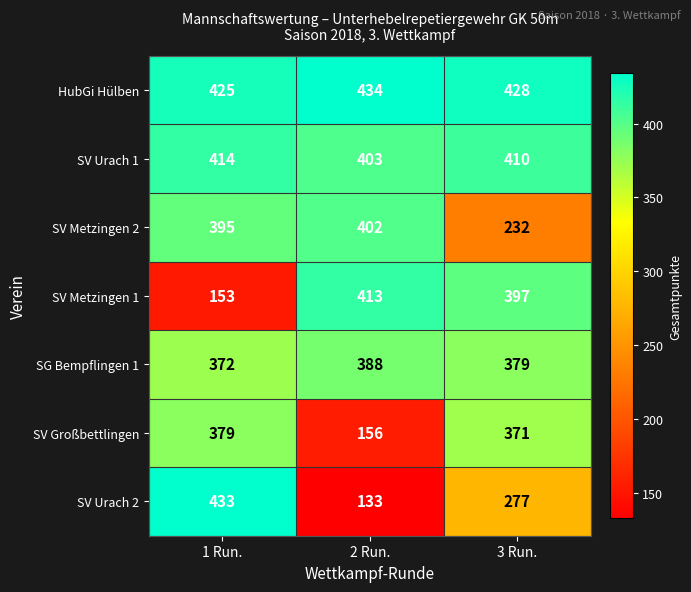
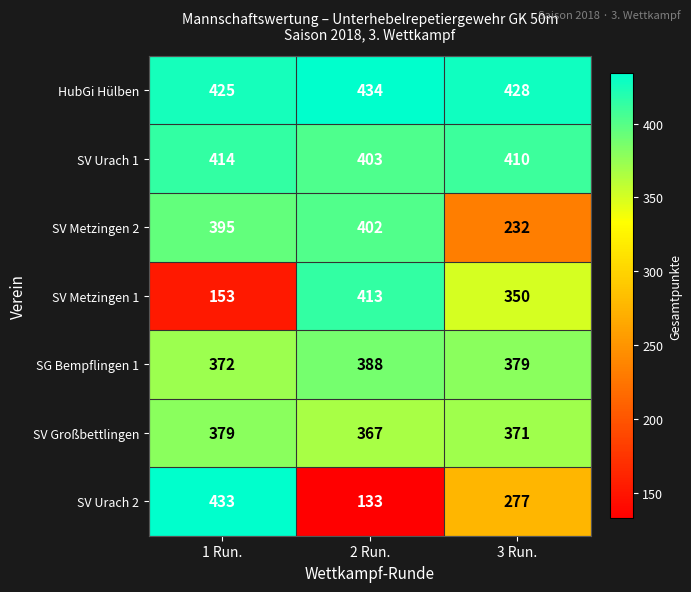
  {
    "HubGi Hülben": {
      "1 Run.": 425,
      "2 Run.": 434,
      "3 Run.": 428
    },
    "SV Urach 1": {
      "1 Run.": 414,
      "2 Run.": 403,
      "3 Run.": 410
    },
    "SV Metzingen 2": {
      "1 Run.": 395,
      "2 Run.": 402,
      "3 Run.": 232
    },
    "SV Metzingen 1": {
      "1 Run.": 153,
      "2 Run.": 413,
-     "3 Run.": 397
+     "3 Run.": 350
    },
    "SG Bempflingen 1": {
      "1 Run.": 372,
      "2 Run.": 388,
      "3 Run.": 379
    },
    "SV Großbettlingen": {
      "1 Run.": 379,
-     "2 Run.": 156,
+     "2 Run.": 367,
      "3 Run.": 371
    },
    "SV Urach 2": {
      "1 Run.": 433,
      "2 Run.": 133,
      "3 Run.": 277
    }
  }
